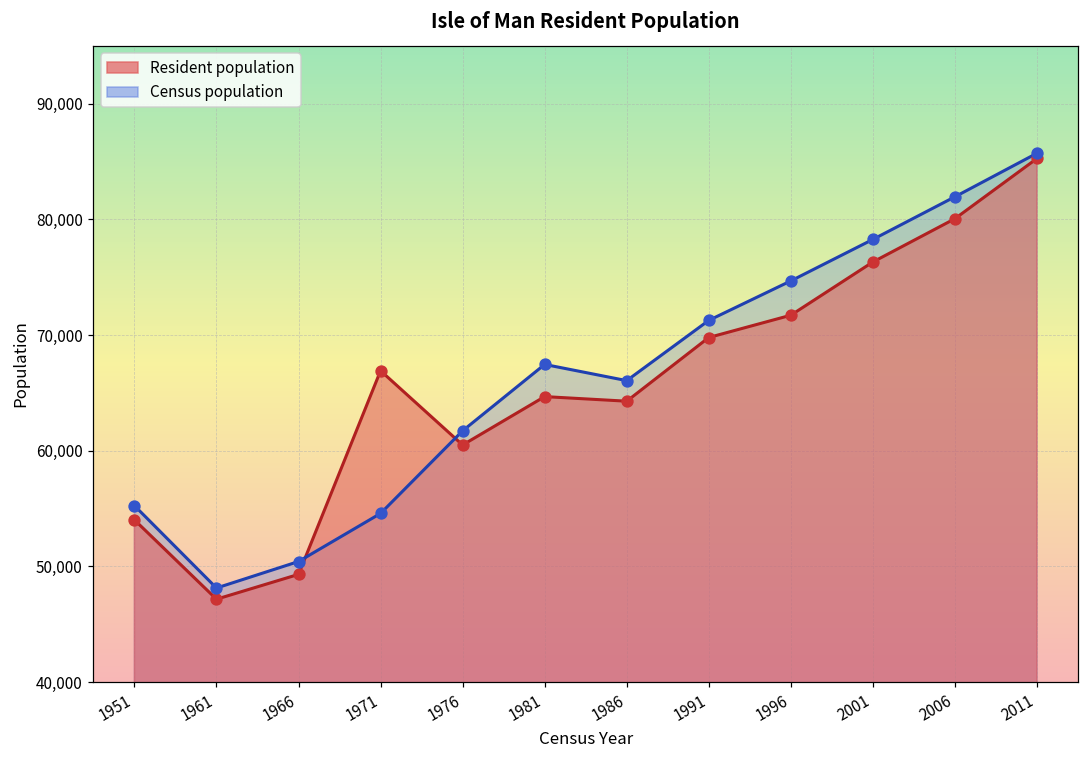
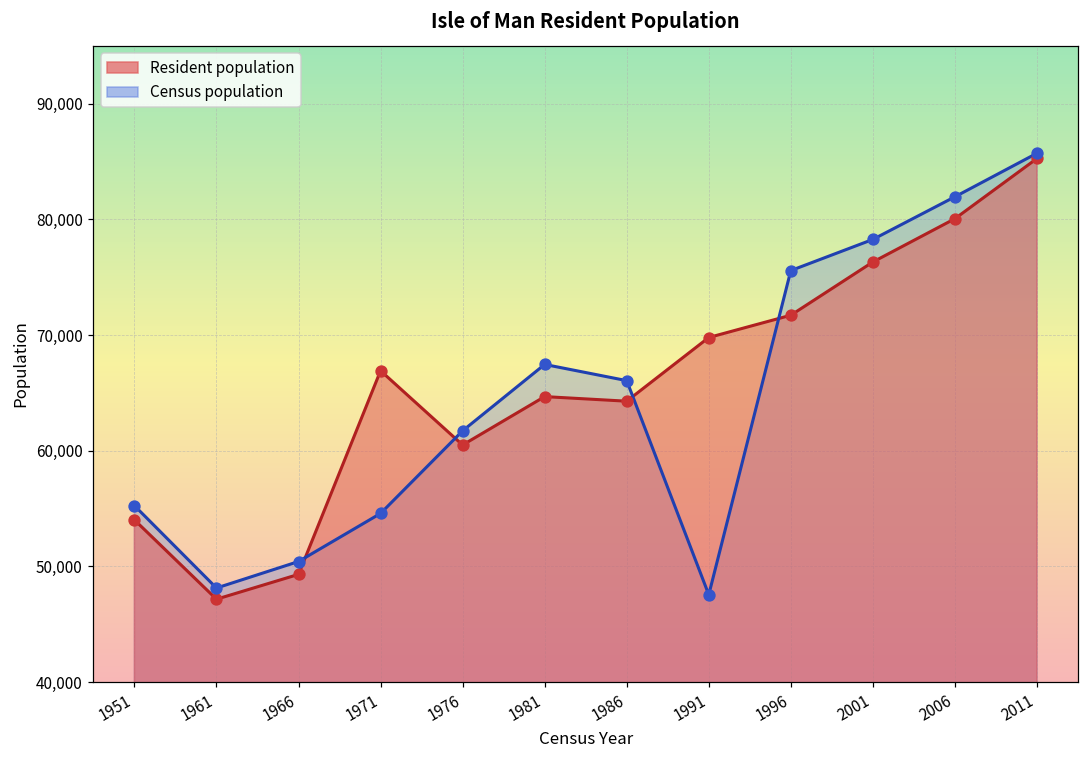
  {
    "Resident population": {
      "1951": "54,000",
      "1961": "47,200",
      "1966": "49,300",
      "1971": "66,900",
      "1976": "60,500",
      "1981": "64,700",
      "1986": "64,300",
      "1991": "69,800",
      "1996": "71,700",
      "2001": "76,300",
      "2006": "80,100",
      "2011": "85,300"
    },
    "Census population": {
      "1951": "55,300",
      "1961": "48,100",
      "1966": "50,400",
      "1971": "54,600",
      "1976": "61,700",
      "1981": "67,500",
      "1986": "66,100",
-     "1991": "71,300",
-     "1996": "74,700",
+     "1991": "47,600",
+     "1996": "75,600",
      "2001": "78,300",
      "2006": "82,000",
      "2011": "85,700"
    }
  }
